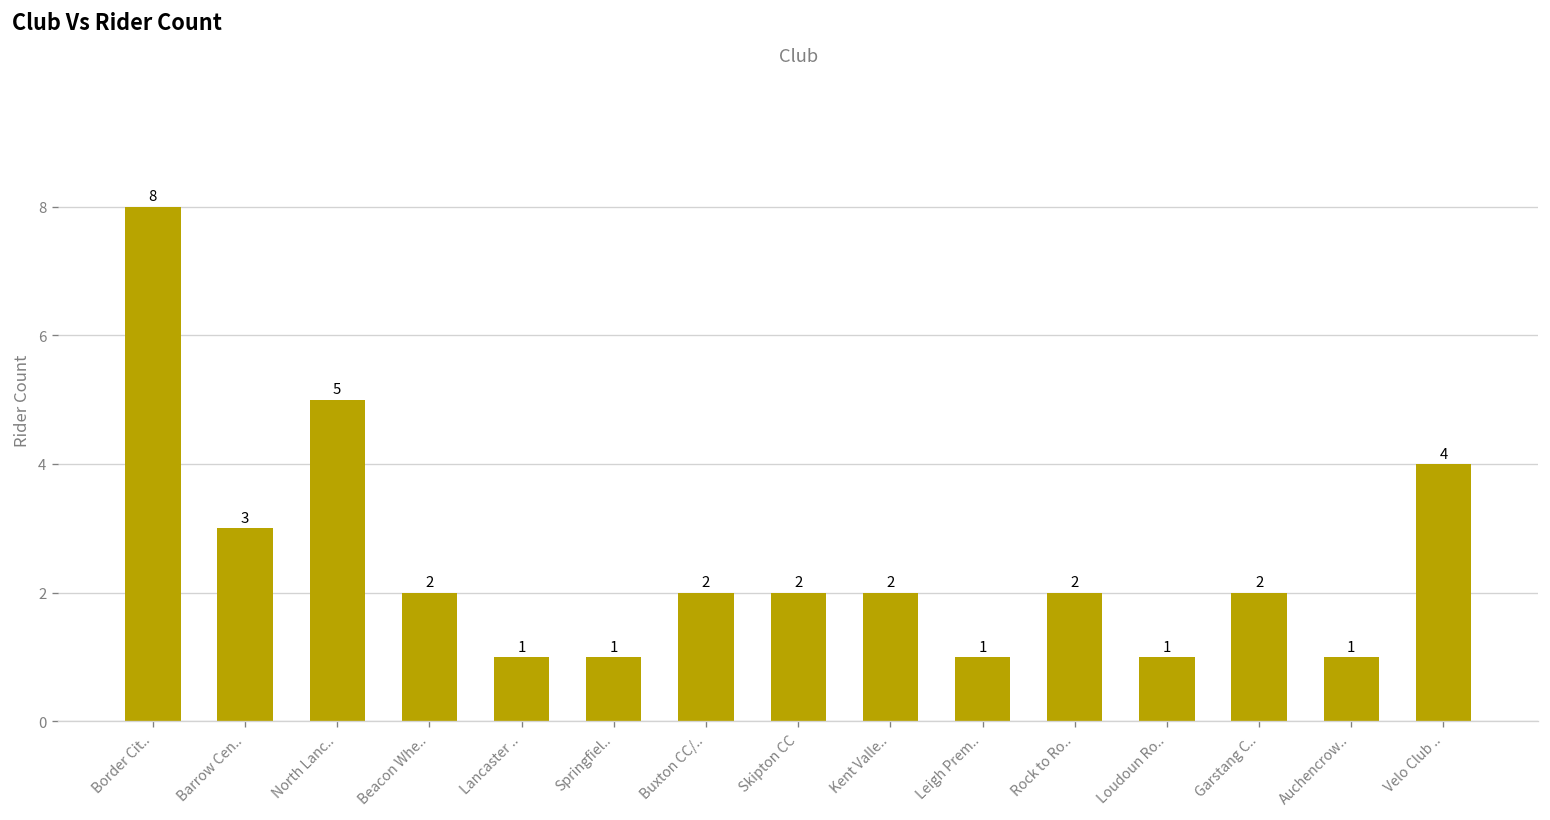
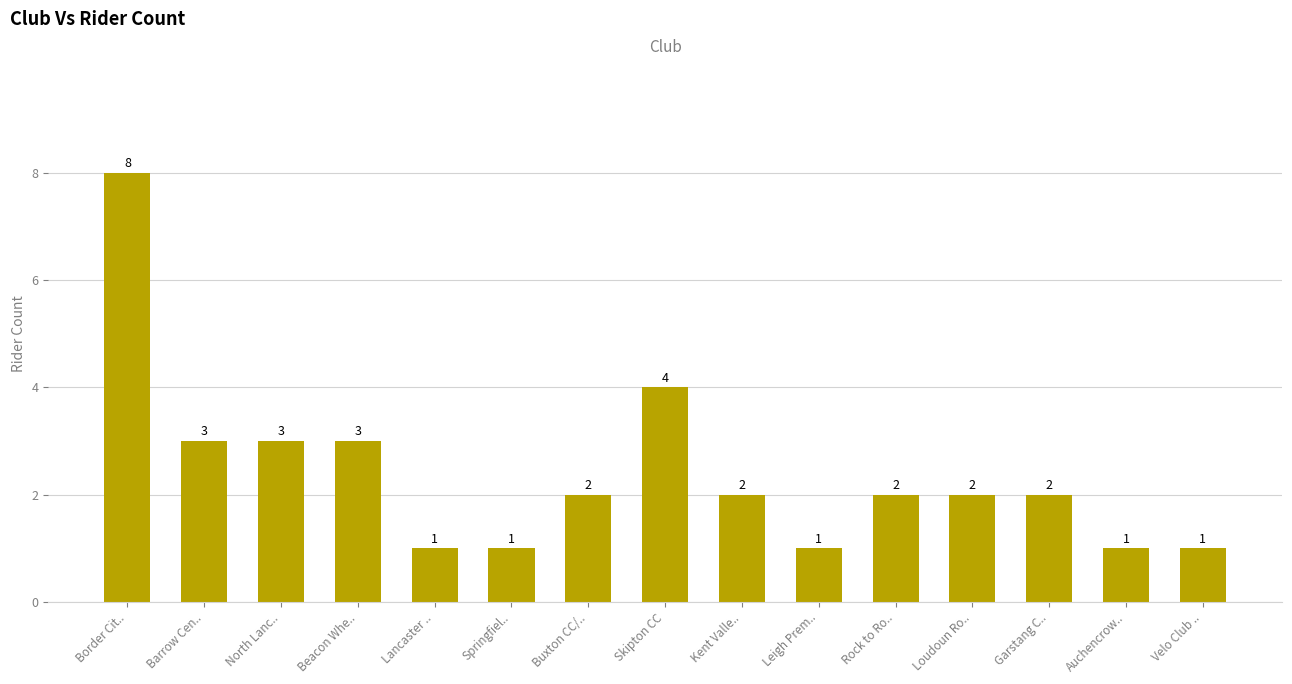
  {
    "Border Cit..": 8,
    "Barrow Cen..": 3,
-   "North Lanc..": 5,
-   "Beacon Whe..": 2,
+   "North Lanc..": 3,
+   "Beacon Whe..": 3,
    "Lancaster ..": 1,
    "Springfiel..": 1,
    "Buxton CC/..": 2,
-   "Skipton CC": 2,
+   "Skipton CC": 4,
    "Kent Valle..": 2,
    "Leigh Prem..": 1,
    "Rock to Ro..": 2,
-   "Loudoun Ro..": 1,
+   "Loudoun Ro..": 2,
    "Garstang C..": 2,
    "Auchencrow..": 1,
-   "Velo Club ..": 4
+   "Velo Club ..": 1
  }
